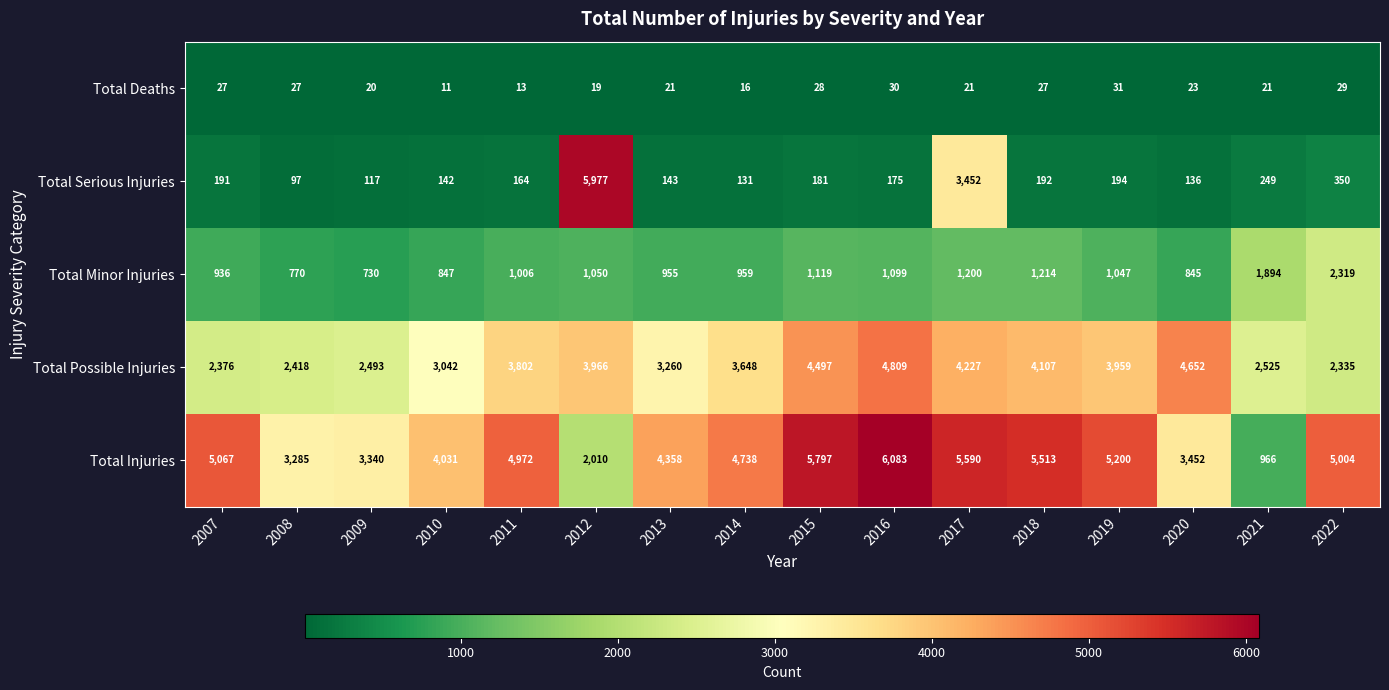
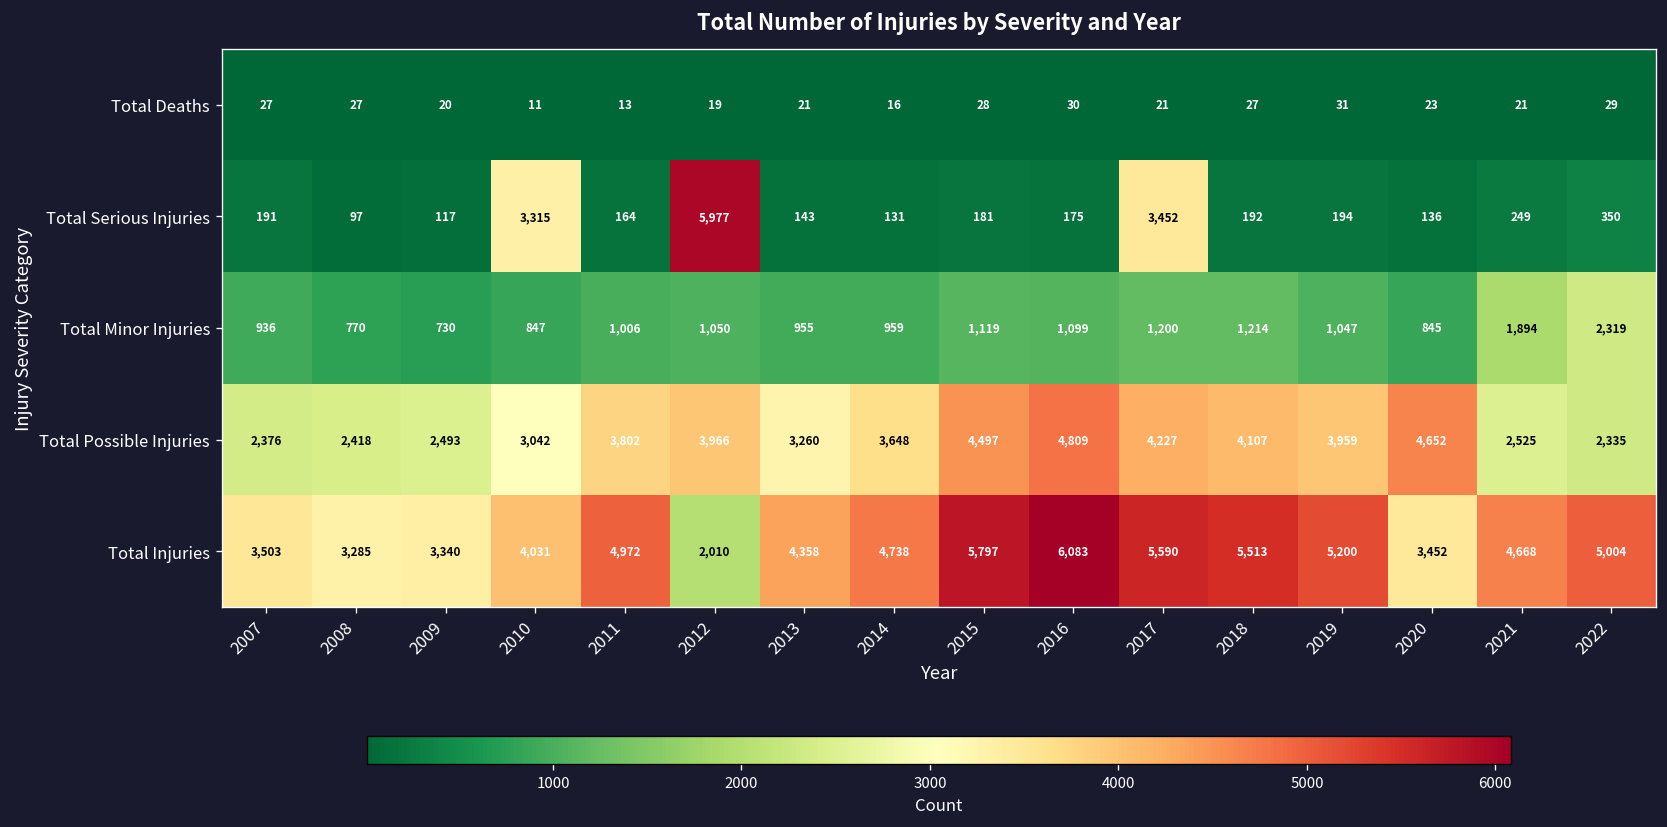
  {
    "Total Deaths": {
      "2007": "27",
      "2008": "27",
      "2009": "20",
      "2010": "11",
      "2011": "13",
      "2012": "19",
      "2013": "21",
      "2014": "16",
      "2015": "28",
      "2016": "30",
      "2017": "21",
      "2018": "27",
      "2019": "31",
      "2020": "23",
      "2021": "21",
      "2022": "29"
    },
    "Total Serious Injuries": {
      "2007": "191",
      "2008": "97",
      "2009": "117",
-     "2010": "142",
+     "2010": "3,315",
      "2011": "164",
      "2012": "5,977",
      "2013": "143",
      "2014": "131",
      "2015": "181",
      "2016": "175",
      "2017": "3,452",
      "2018": "192",
      "2019": "194",
      "2020": "136",
      "2021": "249",
      "2022": "350"
    },
    "Total Minor Injuries": {
      "2007": "936",
      "2008": "770",
      "2009": "730",
      "2010": "847",
      "2011": "1,006",
      "2012": "1,050",
      "2013": "955",
      "2014": "959",
      "2015": "1,119",
      "2016": "1,099",
      "2017": "1,200",
      "2018": "1,214",
      "2019": "1,047",
      "2020": "845",
      "2021": "1,894",
      "2022": "2,319"
    },
    "Total Possible Injuries": {
      "2007": "2,376",
      "2008": "2,418",
      "2009": "2,493",
      "2010": "3,042",
      "2011": "3,802",
      "2012": "3,966",
      "2013": "3,260",
      "2014": "3,648",
      "2015": "4,497",
      "2016": "4,809",
      "2017": "4,227",
      "2018": "4,107",
      "2019": "3,959",
      "2020": "4,652",
      "2021": "2,525",
      "2022": "2,335"
    },
    "Total Injuries": {
-     "2007": "5,067",
+     "2007": "3,503",
      "2008": "3,285",
      "2009": "3,340",
      "2010": "4,031",
      "2011": "4,972",
      "2012": "2,010",
      "2013": "4,358",
      "2014": "4,738",
      "2015": "5,797",
      "2016": "6,083",
      "2017": "5,590",
      "2018": "5,513",
      "2019": "5,200",
      "2020": "3,452",
-     "2021": "966",
+     "2021": "4,668",
      "2022": "5,004"
    }
  }
